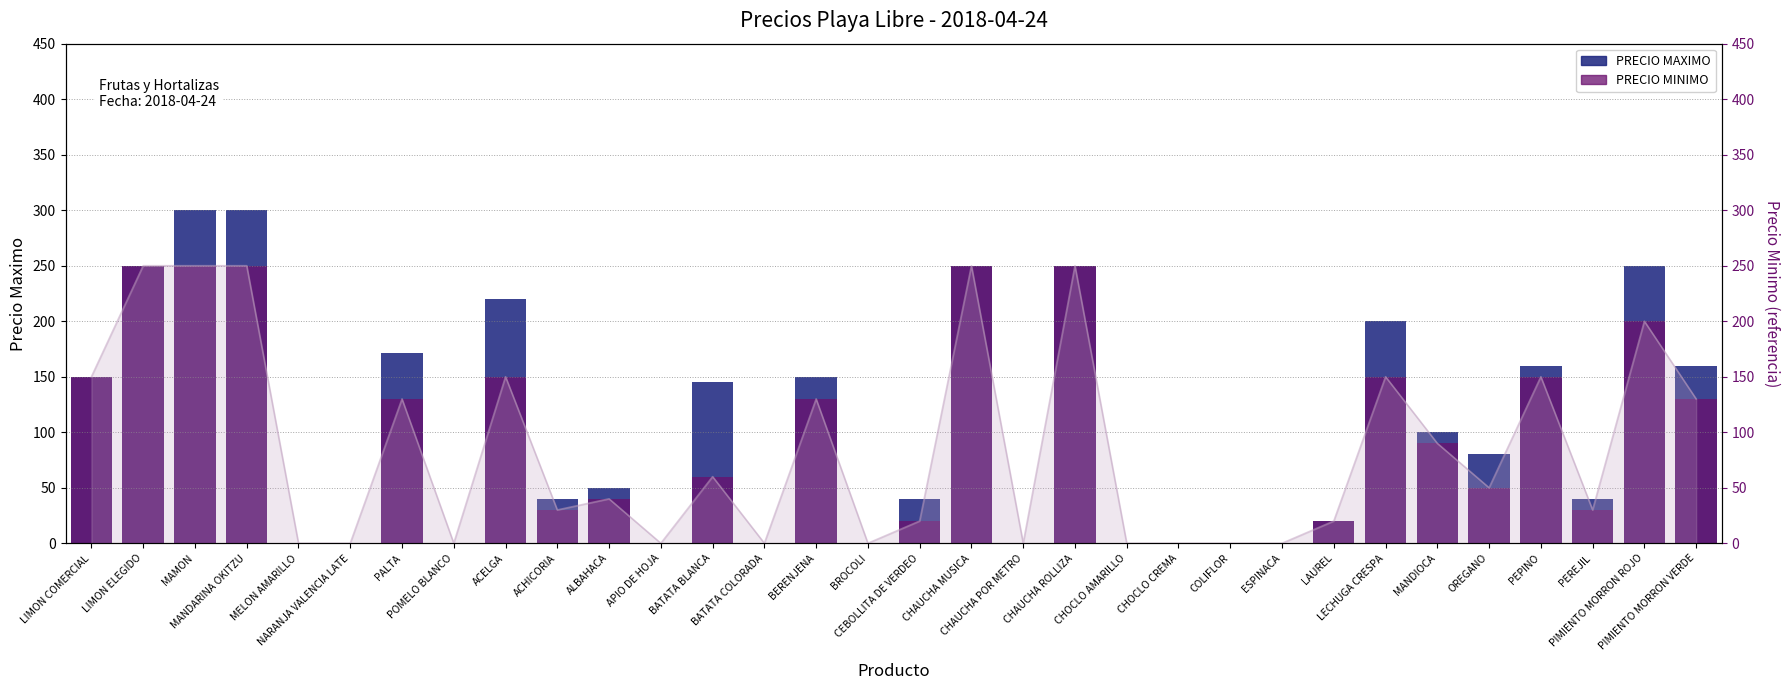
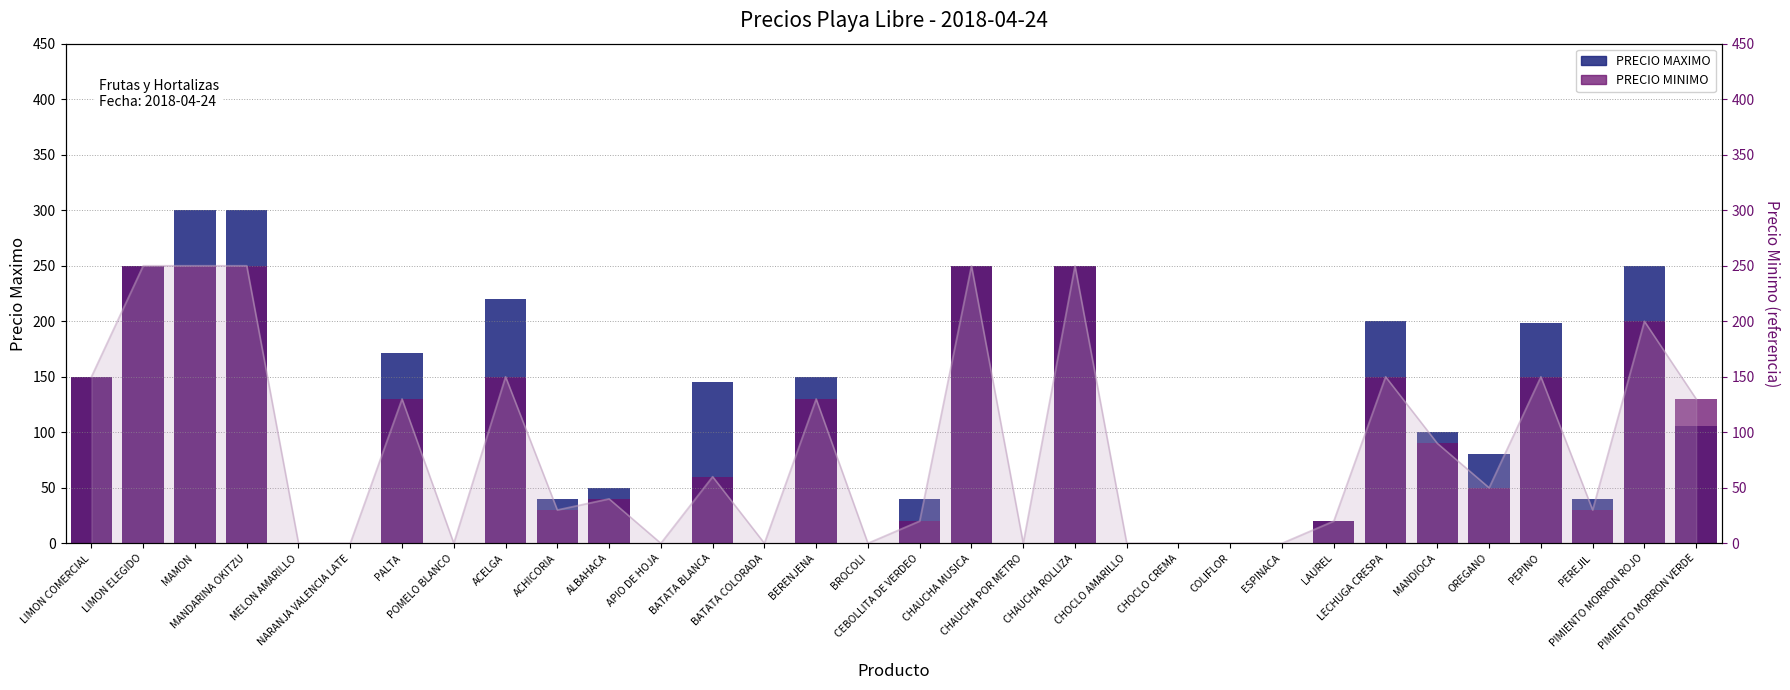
  {
    "PRECIO MAXIMO": {
      "LIMON COMERCIAL": 150,
      "LIMON ELEGIDO": 250,
      "MAMON": 300,
      "MANDARINA OKITZU": 300,
      "MELON AMARILLO": 0,
      "NARANJA VALENCIA LATE": 0,
      "PALTA": 171,
      "POMELO BLANCO": 0,
      "ACELGA": 220,
      "ACHICORIA": 40,
      "ALBAHACA": 50,
      "APIO DE HOJA": 0,
      "BATATA BLANCA": 145,
      "BATATA COLORADA": 0,
      "BERENJENA": 150,
      "BROCOLI": 0,
      "CEBOLLITA DE VERDEO": 40,
      "CHAUCHA MUSICA": 250,
      "CHAUCHA POR METRO": 0,
      "CHAUCHA ROLLIZA": 250,
      "CHOCLO AMARILLO": 0,
      "CHOCLO CREMA": 0,
      "COLIFLOR": 0,
      "ESPINACA": 0,
      "LAUREL": 20,
      "LECHUGA CRESPA": 200,
      "MANDIOCA": 100,
      "OREGANO": 80,
-     "PEPINO": 160,
+     "PEPINO": 198,
      "PEREJIL": 40,
      "PIMIENTO MORRON ROJO": 250,
-     "PIMIENTO MORRON VERDE": 160
+     "PIMIENTO MORRON VERDE": 106
    }
  }
